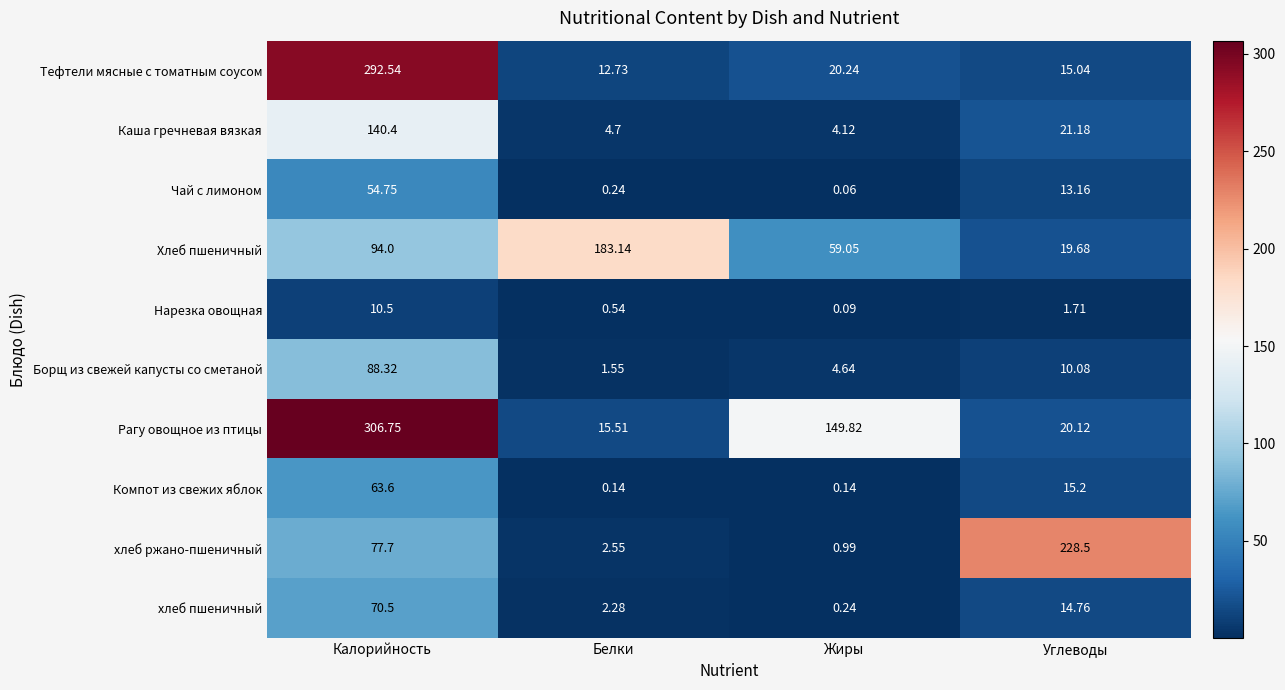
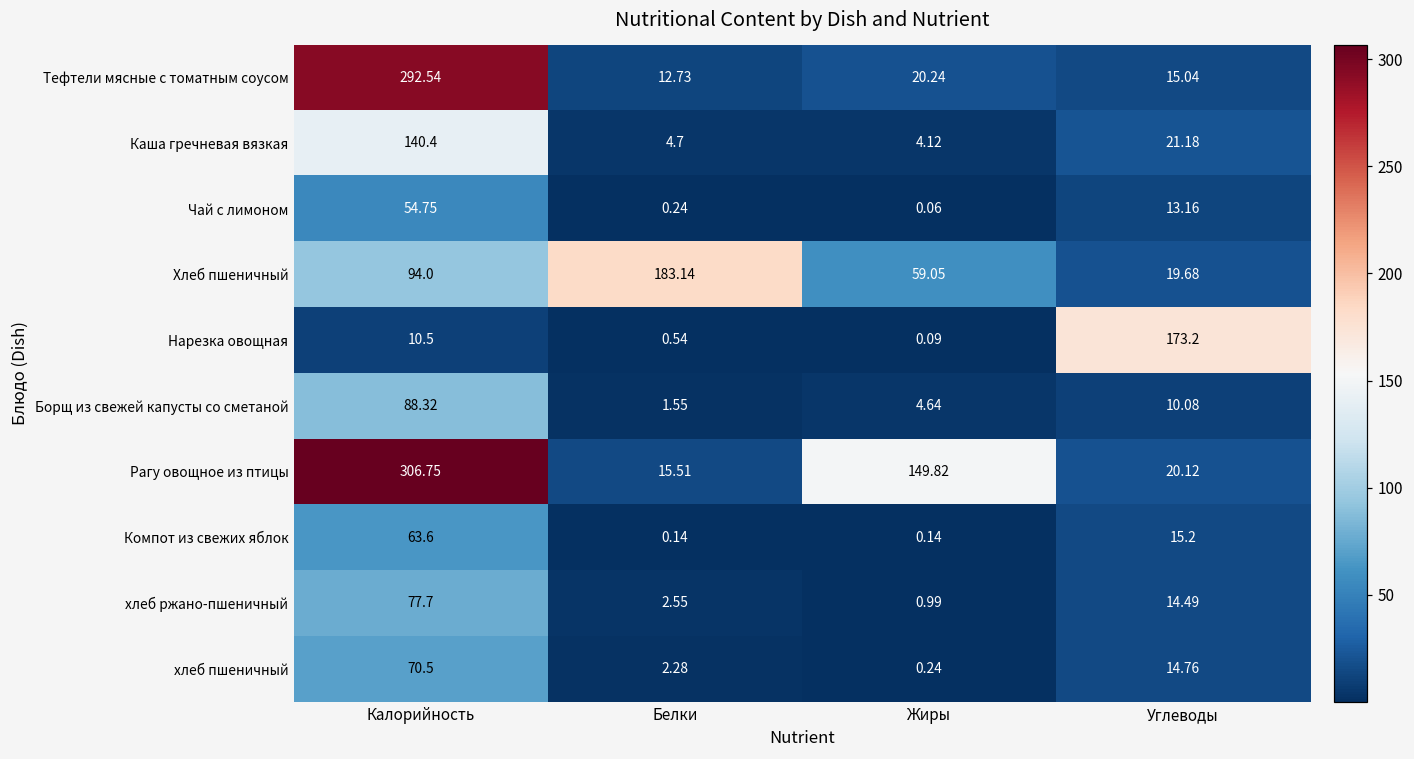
  {
    "Тефтели мясные с томатным соусом": {
      "Калорийность": 292.54,
      "Белки": 12.73,
      "Жиры": 20.24,
      "Углеводы": 15.04
    },
    "Каша гречневая вязкая": {
      "Калорийность": 140.4,
      "Белки": 4.7,
      "Жиры": 4.12,
      "Углеводы": 21.18
    },
    "Чай с лимоном": {
      "Калорийность": 54.75,
      "Белки": 0.24,
      "Жиры": 0.06,
      "Углеводы": 13.16
    },
    "Хлеб пшеничный": {
      "Калорийность": 94.0,
      "Белки": 183.14,
      "Жиры": 59.05,
      "Углеводы": 19.68
    },
    "Нарезка овощная": {
      "Калорийность": 10.5,
      "Белки": 0.54,
      "Жиры": 0.09,
-     "Углеводы": 1.71
+     "Углеводы": 173.2
    },
    "Борщ из свежей капусты со сметаной": {
      "Калорийность": 88.32,
      "Белки": 1.55,
      "Жиры": 4.64,
      "Углеводы": 10.08
    },
    "Рагу овощное из птицы": {
      "Калорийность": 306.75,
      "Белки": 15.51,
      "Жиры": 149.82,
      "Углеводы": 20.12
    },
    "Компот из свежих яблок": {
      "Калорийность": 63.6,
      "Белки": 0.14,
      "Жиры": 0.14,
      "Углеводы": 15.2
    },
    "хлеб ржано-пшеничный": {
      "Калорийность": 77.7,
      "Белки": 2.55,
      "Жиры": 0.99,
-     "Углеводы": 228.5
+     "Углеводы": 14.49
    },
    "хлеб пшеничный": {
      "Калорийность": 70.5,
      "Белки": 2.28,
      "Жиры": 0.24,
      "Углеводы": 14.76
    }
  }
